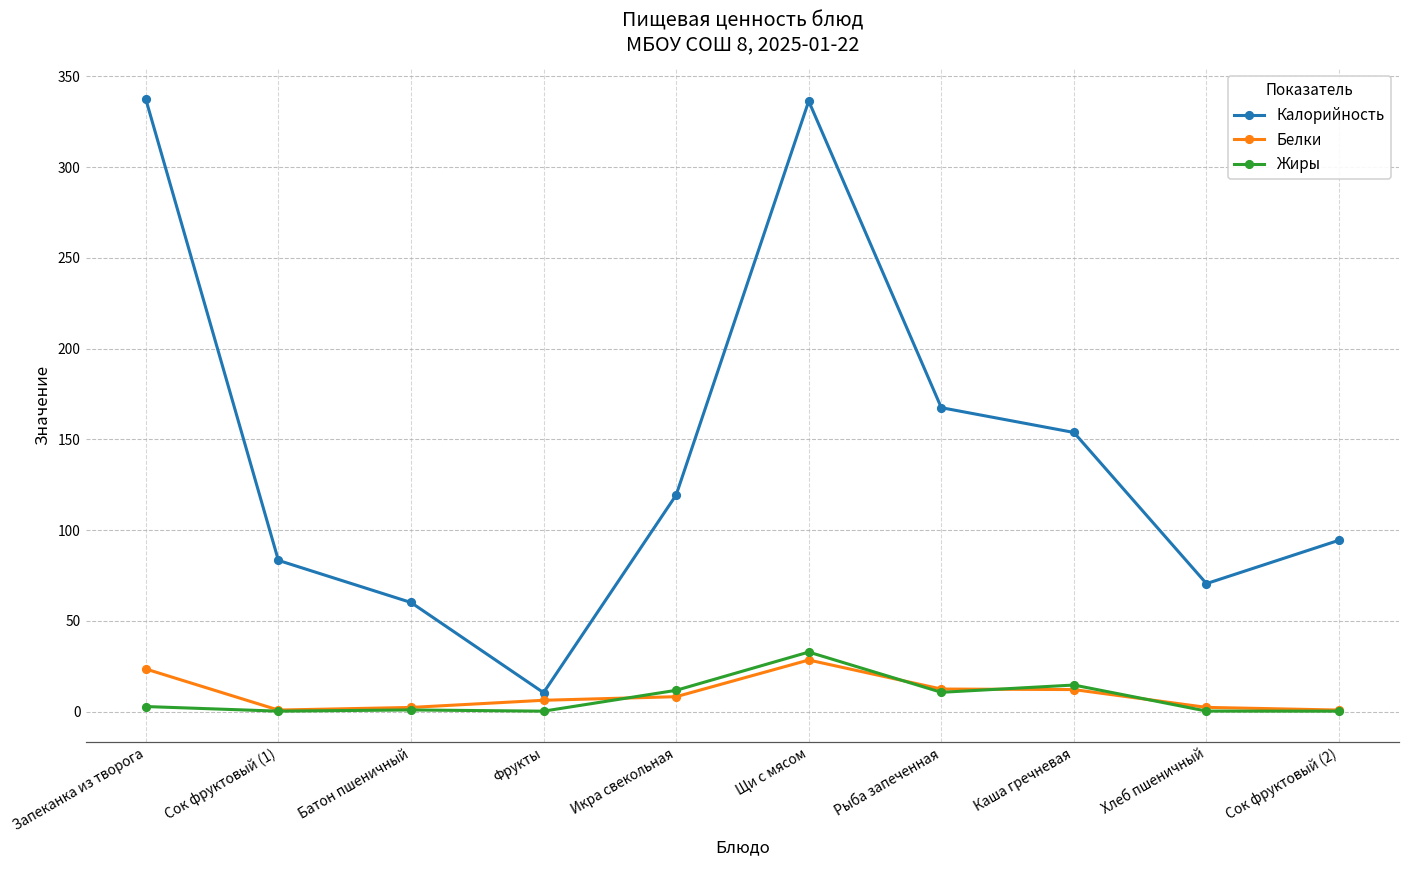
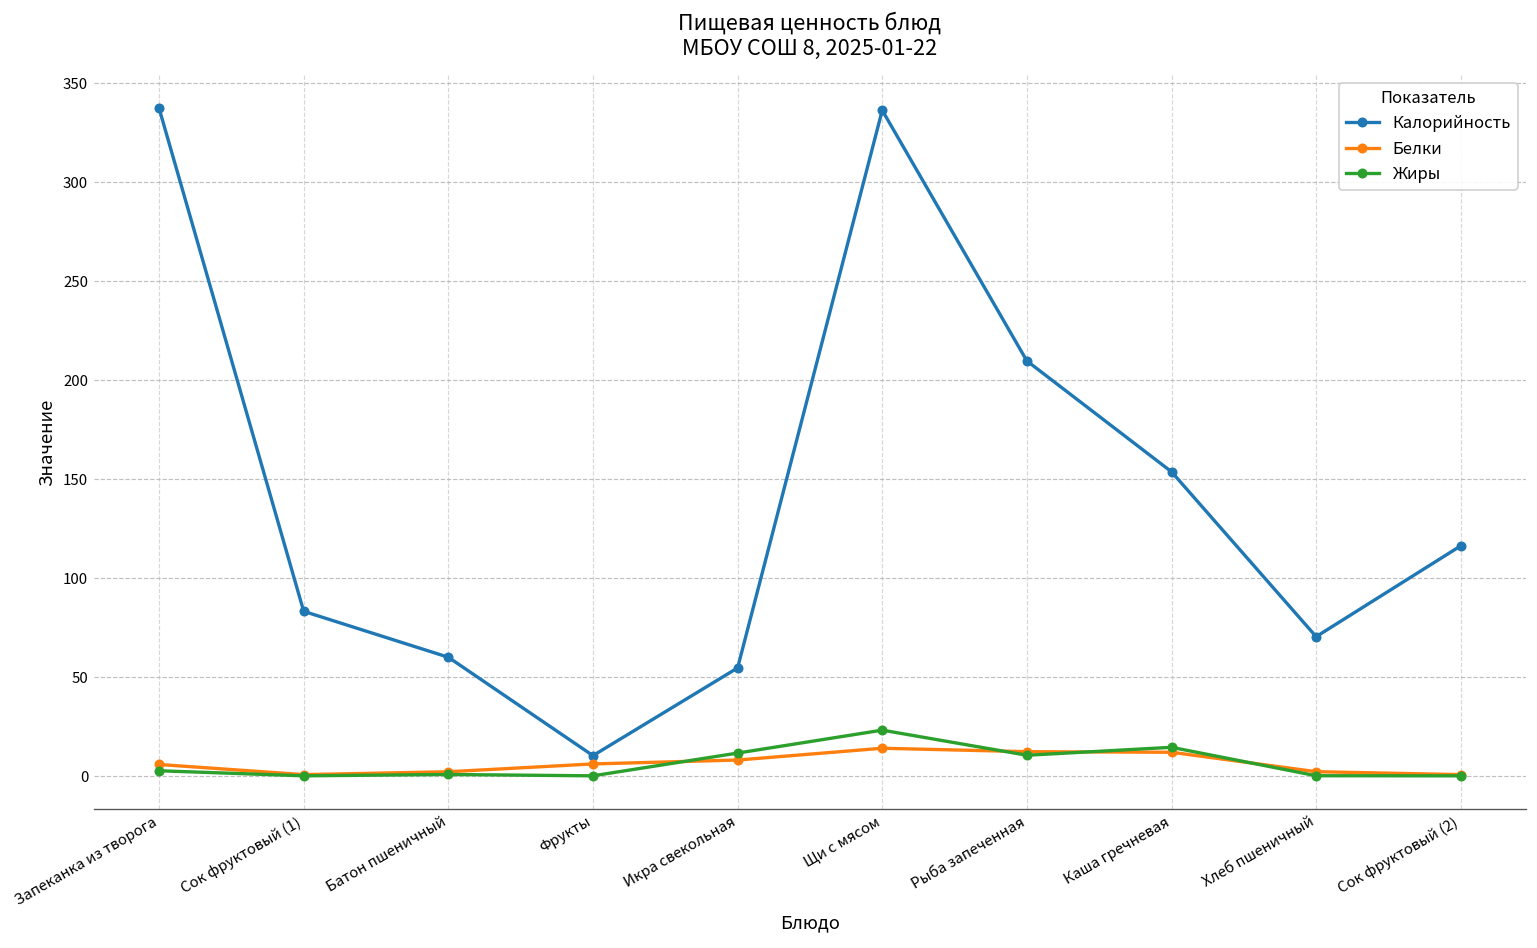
  {
    "Калорийность": {
      "Запеканка из творога": 337,
      "Сок фруктовый (1)": 83,
      "Батон пшеничный": 60,
      "Фрукты": 10,
-     "Икра свекольная": 119,
+     "Икра свекольная": 55,
      "Щи с мясом": 336,
-     "Рыба запеченная": 167,
+     "Рыба запеченная": 210,
      "Каша гречневая": 154,
      "Хлеб пшеничный": 71,
-     "Сок фруктовый (2)": 94
+     "Сок фруктовый (2)": 116
    },
    "Белки": {
-     "Запеканка из творога": 23,
+     "Запеканка из творога": 6,
      "Фрукты": 6,
      "Икра свекольная": 8,
-     "Щи с мясом": 28,
+     "Щи с мясом": 14,
      "Рыба запеченная": 12,
      "Каша гречневая": 12,
      "Хлеб пшеничный": 2
    },
    "Жиры": {
      "Запеканка из творога": 3,
      "Фрукты": 0,
      "Икра свекольная": 12,
-     "Щи с мясом": 33,
+     "Щи с мясом": 23,
      "Рыба запеченная": 11,
      "Каша гречневая": 15,
      "Хлеб пшеничный": 0
    }
  }
